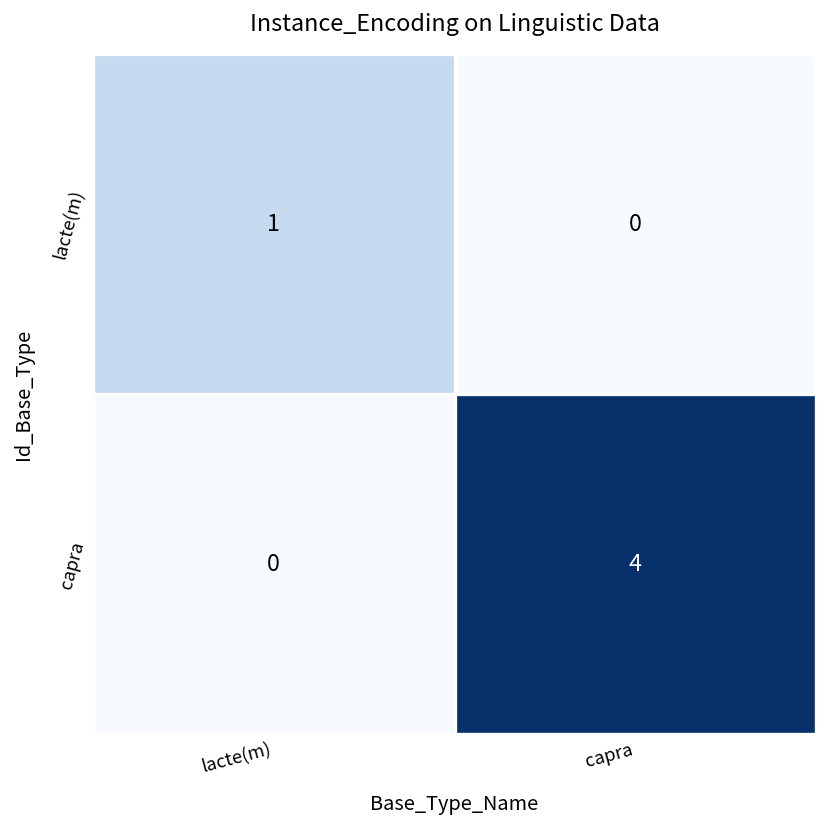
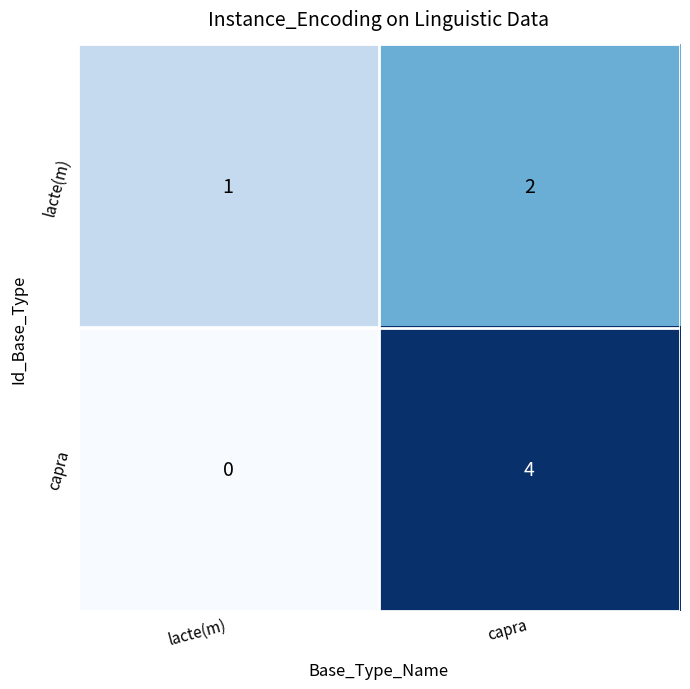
  {
    "lacte(m)": {
      "lacte(m)": 1,
-     "capra": 0
+     "capra": 2
    },
    "capra": {
      "lacte(m)": 0,
      "capra": 4
    }
  }
